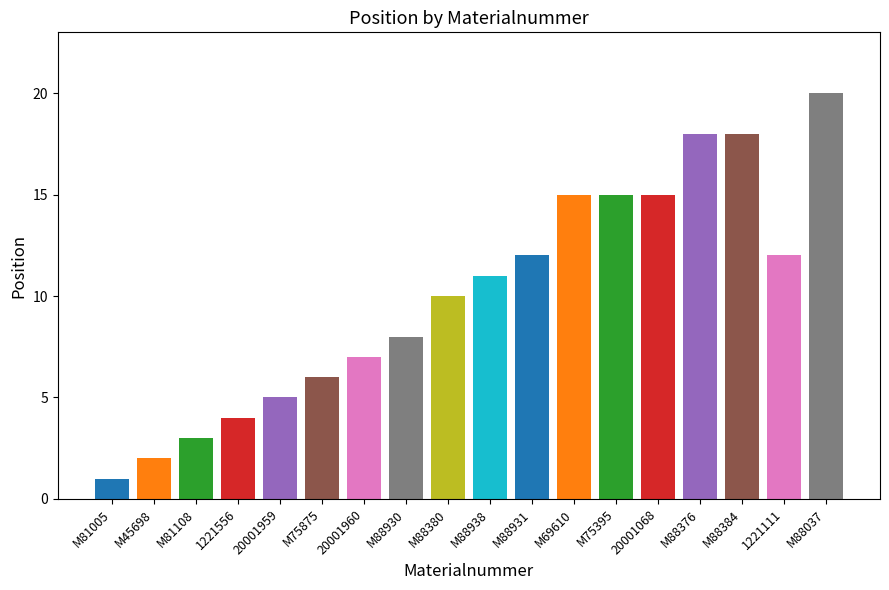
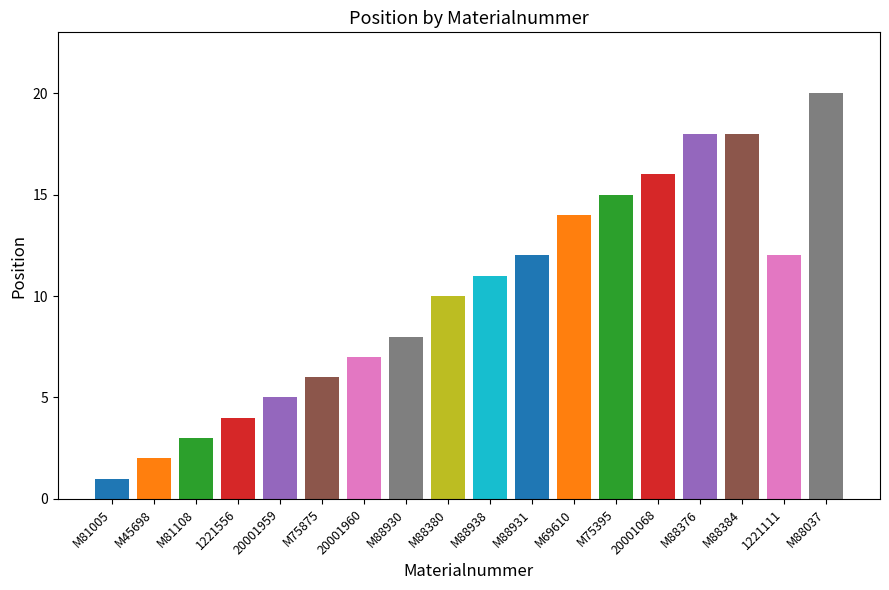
  {
    "M81005": 1,
    "M45698": 2,
    "M81108": 3,
    "1221556": 4,
    "20001959": 5,
    "M75875": 6,
    "20001960": 7,
    "M88930": 8,
    "M88380": 10,
    "M88938": 11,
    "M88931": 12,
-   "M69610": 15,
+   "M69610": 14,
    "M75395": 15,
-   "20001068": 15,
+   "20001068": 16,
    "M88376": 18,
    "M88384": 18,
    "1221111": 12,
    "M88037": 20
  }
